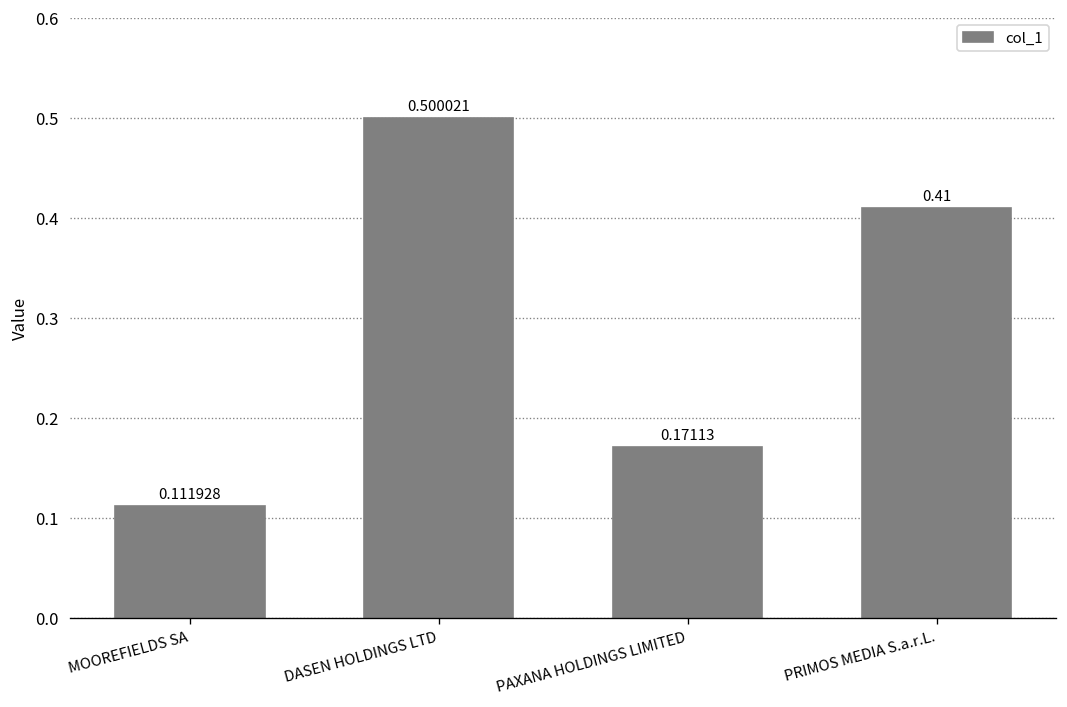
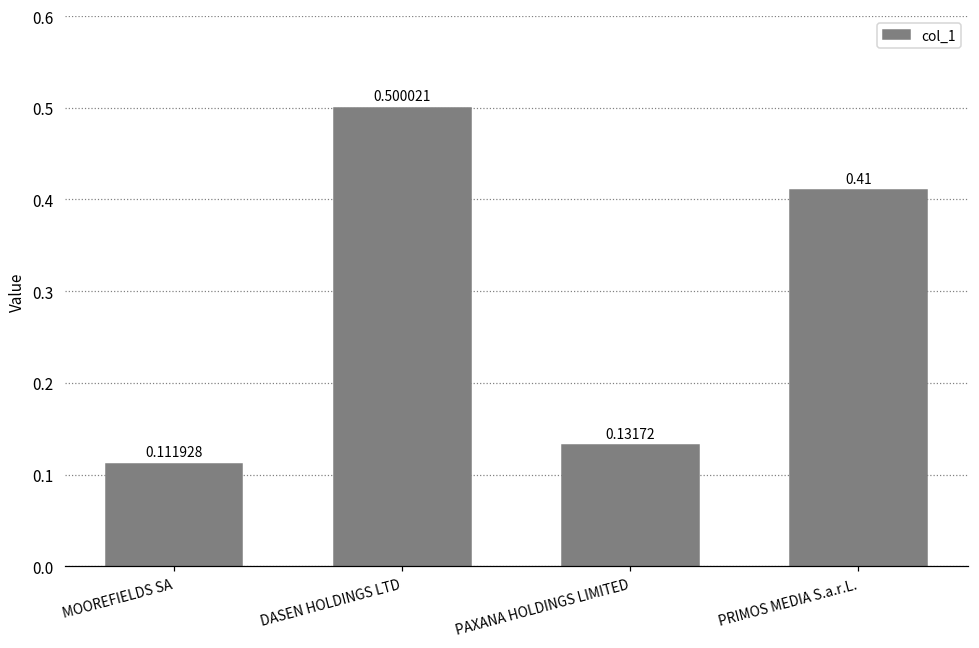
  {
    "MOOREFIELDS SA": 0.111928,
    "DASEN HOLDINGS LTD": 0.500021,
-   "PAXANA HOLDINGS LIMITED": 0.17113,
+   "PAXANA HOLDINGS LIMITED": 0.13172,
    "PRIMOS MEDIA S.a.r.L.": 0.41
  }
